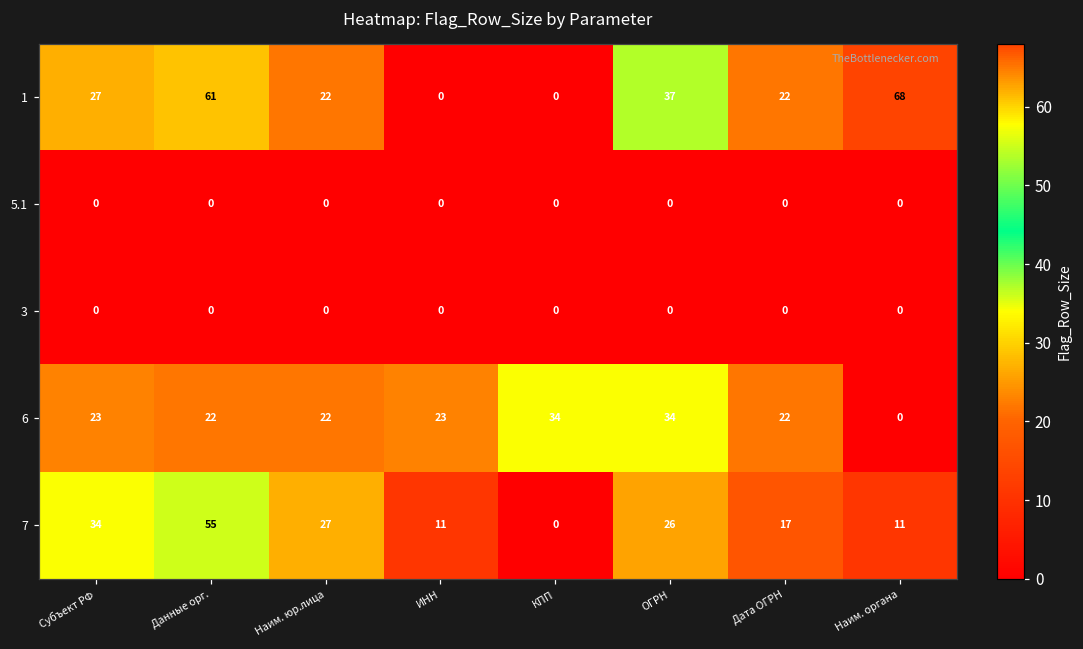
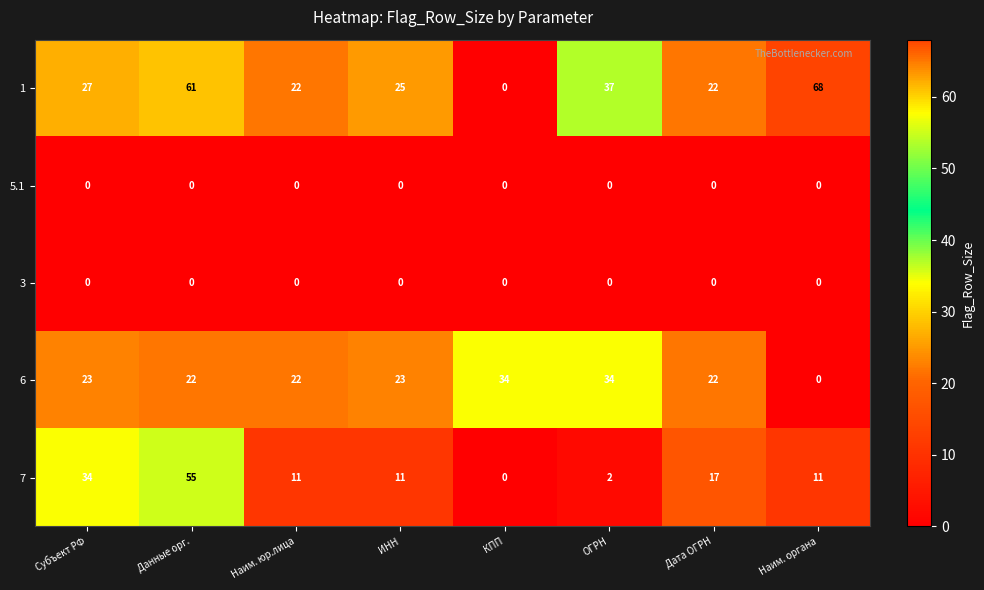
  {
    "1": {
      "Субъект РФ": 27,
      "Данные орг.": 61,
      "Наим. юр.лица": 22,
-     "ИНН": 0,
+     "ИНН": 25,
      "КПП": 0,
      "ОГРН": 37,
      "Дата ОГРН": 22
    },
    "5.1": {
      "Субъект РФ": 0,
      "Данные орг.": 0,
      "Наим. юр.лица": 0,
      "ИНН": 0,
      "КПП": 0,
      "ОГРН": 0,
      "Дата ОГРН": 0,
      "Наим. органа": 0
    },
    "3": {
      "Субъект РФ": 0,
      "Данные орг.": 0,
      "Наим. юр.лица": 0,
      "ИНН": 0,
      "КПП": 0,
      "ОГРН": 0,
      "Дата ОГРН": 0,
      "Наим. органа": 0
    },
    "6": {
      "Субъект РФ": 23,
      "Данные орг.": 22,
      "Наим. юр.лица": 22,
      "ИНН": 23,
      "КПП": 34,
      "ОГРН": 34,
      "Дата ОГРН": 22,
      "Наим. органа": 0
    },
    "7": {
      "Субъект РФ": 34,
      "Данные орг.": 55,
-     "Наим. юр.лица": 27,
+     "Наим. юр.лица": 11,
      "ИНН": 11,
      "КПП": 0,
-     "ОГРН": 26,
+     "ОГРН": 2,
      "Дата ОГРН": 17,
      "Наим. органа": 11
    }
  }
